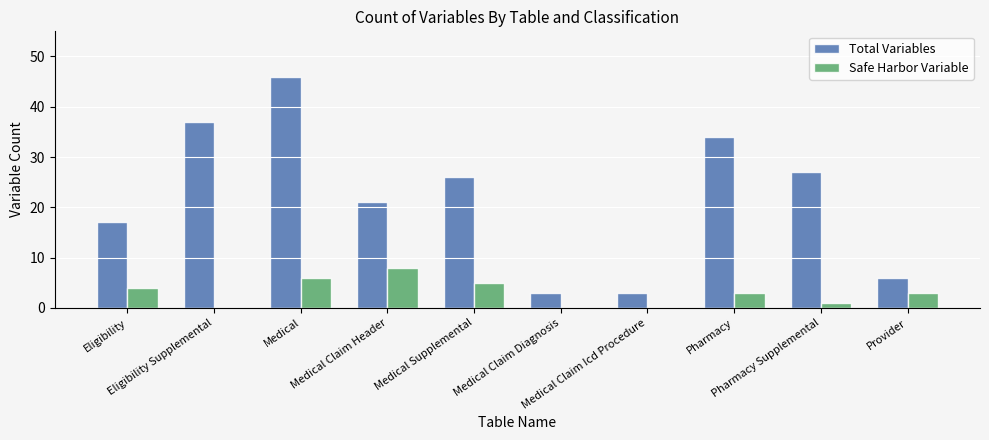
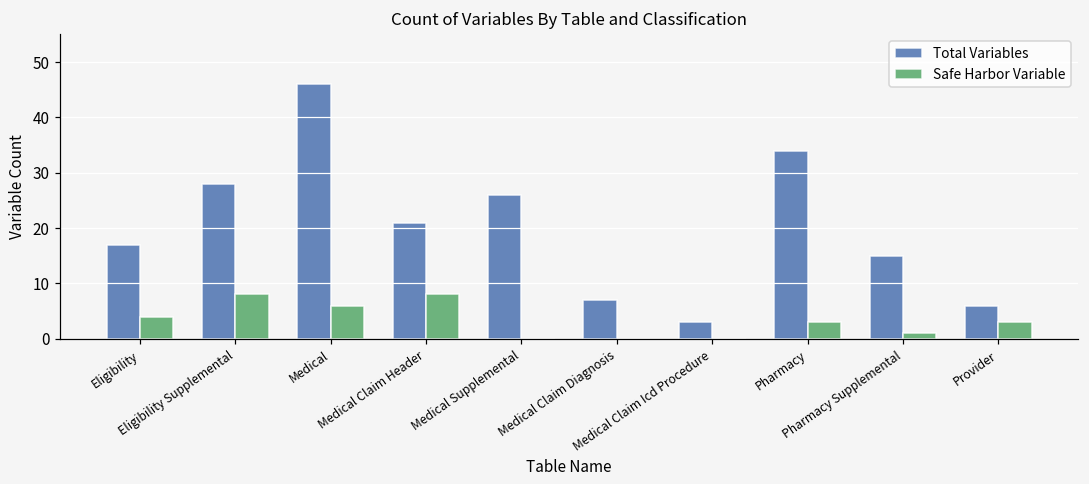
  {
    "Total Variables": {
      "Eligibility": 17,
-     "Eligibility Supplemental": 37,
+     "Eligibility Supplemental": 28,
      "Medical": 46,
      "Medical Claim Header": 21,
      "Medical Supplemental": 26,
-     "Medical Claim Diagnosis": 3,
+     "Medical Claim Diagnosis": 7,
      "Medical Claim Icd Procedure": 3,
      "Pharmacy": 34,
-     "Pharmacy Supplemental": 27,
+     "Pharmacy Supplemental": 15,
      "Provider": 6
    },
    "Safe Harbor Variable": {
      "Eligibility": 4,
-     "Eligibility Supplemental": 0,
+     "Eligibility Supplemental": 8,
      "Medical": 6,
      "Medical Claim Header": 8,
-     "Medical Supplemental": 5,
+     "Medical Supplemental": 0,
      "Medical Claim Diagnosis": 0,
      "Medical Claim Icd Procedure": 0,
      "Pharmacy": 3,
      "Pharmacy Supplemental": 1,
      "Provider": 3
    }
  }
